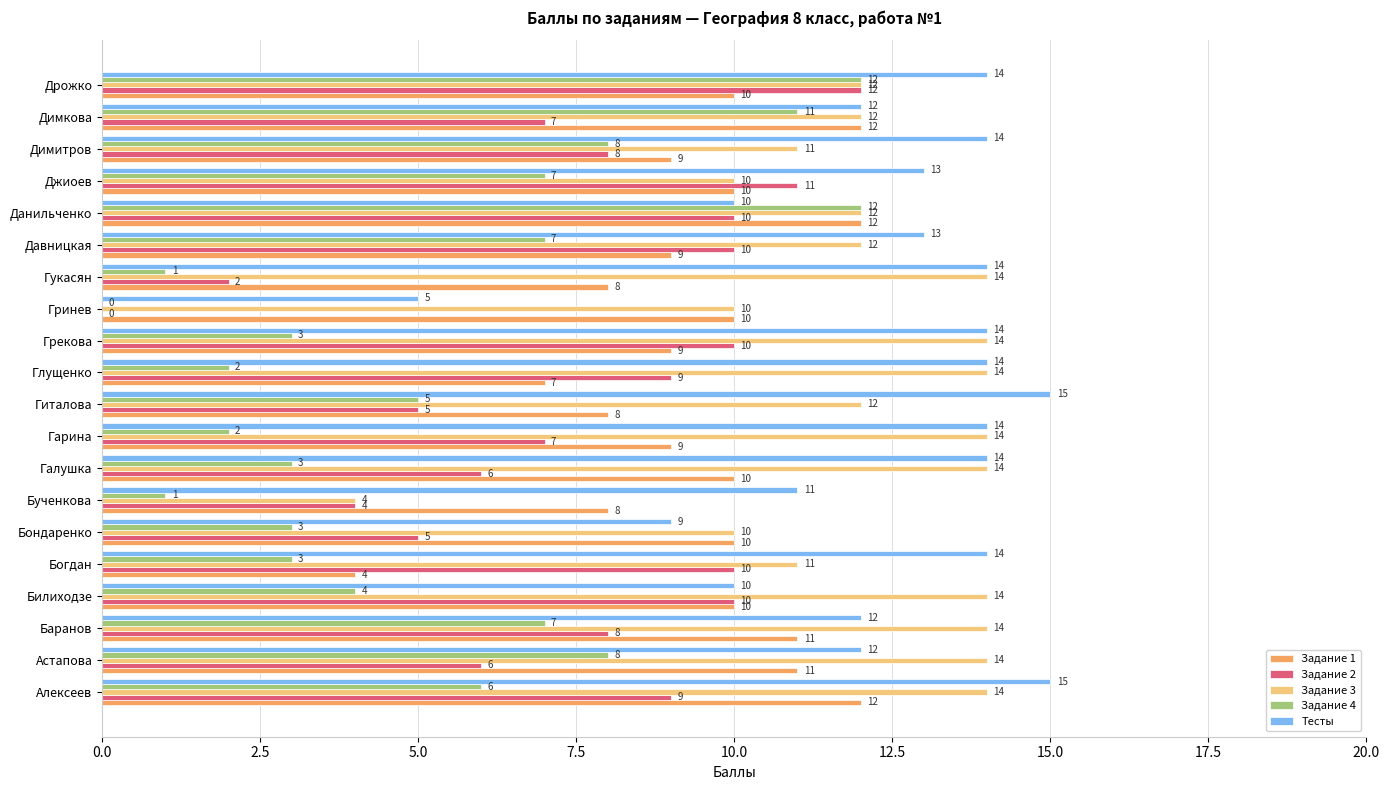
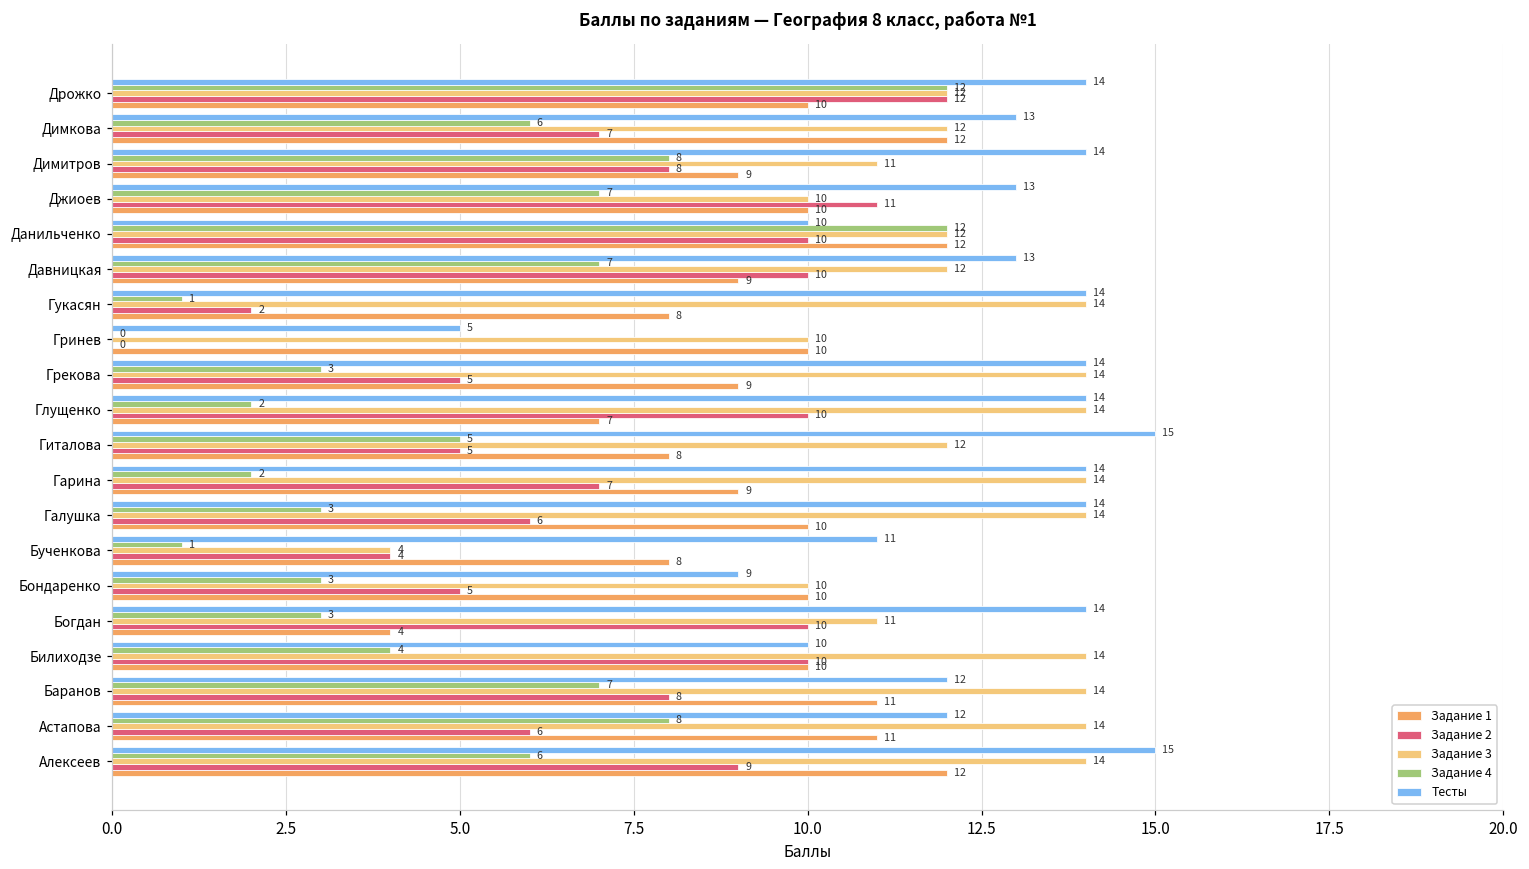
  {
    "Задание 2": {
      "Димкова": 7,
      "Димитров": 8,
      "Джиоев": 11,
      "Данильченко": 10,
      "Давницкая": 10,
      "Гукасян": 2,
      "Гринев": 0,
-     "Грекова": 10,
-     "Глущенко": 9,
+     "Грекова": 5,
+     "Глущенко": 10,
      "Гиталова": 5,
      "Гарина": 7,
      "Галушка": 6,
      "Бондаренко": 5,
      "Богдан": 10,
      "Баранов": 8,
      "Астапова": 6,
      "Алексеев": 9
    },
    "Задание 4": {
-     "Димкова": 11,
+     "Димкова": 6,
      "Димитров": 8,
      "Джиоев": 7,
      "Давницкая": 7,
      "Гукасян": 1,
      "Гринев": 0,
      "Грекова": 3,
      "Глущенко": 2,
      "Гиталова": 5,
      "Гарина": 2,
      "Галушка": 3,
      "Бученкова": 1,
      "Бондаренко": 3,
      "Богдан": 3,
      "Билиходзе": 4,
      "Баранов": 7,
      "Астапова": 8,
      "Алексеев": 6
    },
    "Тесты": {
      "Дрожко": 14,
-     "Димкова": 12,
+     "Димкова": 13,
      "Димитров": 14,
      "Джиоев": 13,
      "Данильченко": 10,
      "Давницкая": 13,
      "Гукасян": 14,
      "Гринев": 5,
      "Грекова": 14,
      "Глущенко": 14,
      "Гиталова": 15,
      "Гарина": 14,
      "Галушка": 14,
      "Бученкова": 11,
      "Бондаренко": 9,
      "Богдан": 14,
      "Билиходзе": 10,
      "Баранов": 12,
      "Астапова": 12,
      "Алексеев": 15
    }
  }
